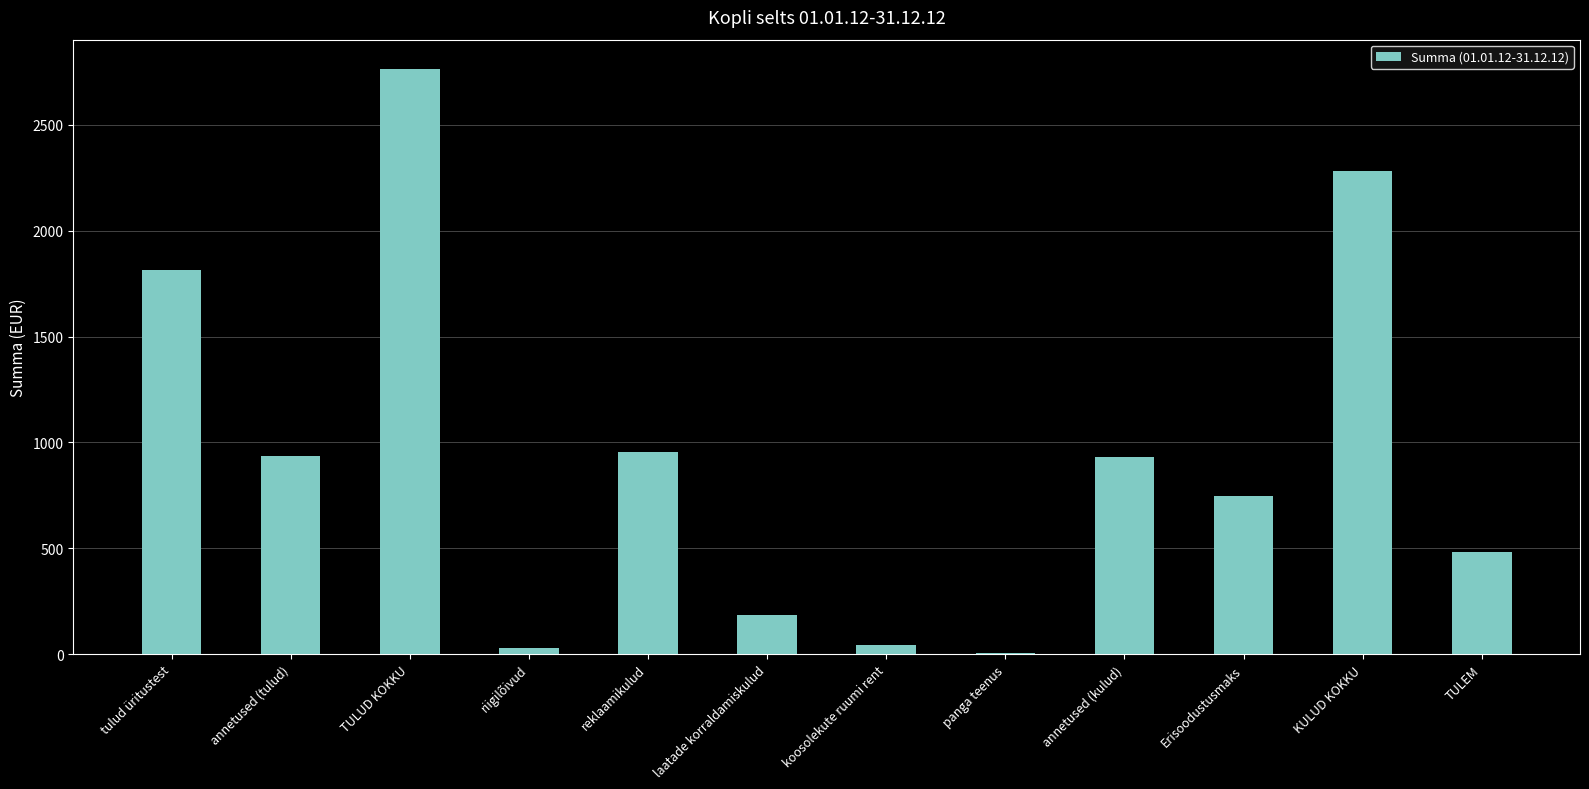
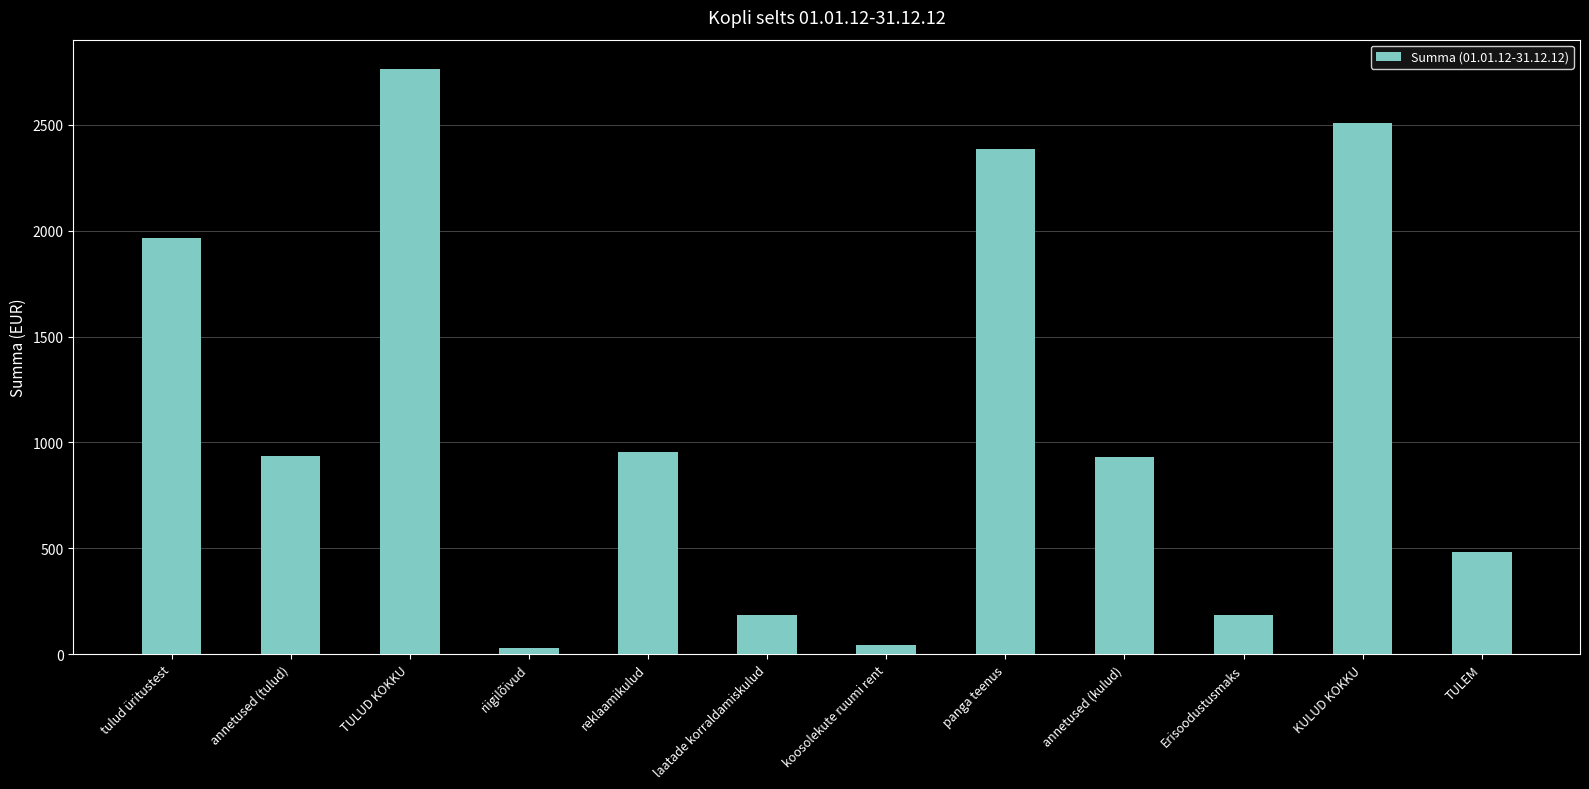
  {
-   "tulud üritustest": 1810,
+   "tulud üritustest": 1960,
    "annetused (tulud)": 940,
    "TULUD KOKKU": 2760,
    "riigilõivud": 30,
    "reklaamikulud": 950,
    "laatade korraldamiskulud": 180,
    "koosolekute ruumi rent": 40,
-   "panga teenus": 0,
+   "panga teenus": 2390,
    "annetused (kulud)": 930,
-   "Erisoodustusmaks": 750,
-   "KULUD KOKKU": 2280,
+   "Erisoodustusmaks": 190,
+   "KULUD KOKKU": 2510,
    "TULEM": 480
  }
